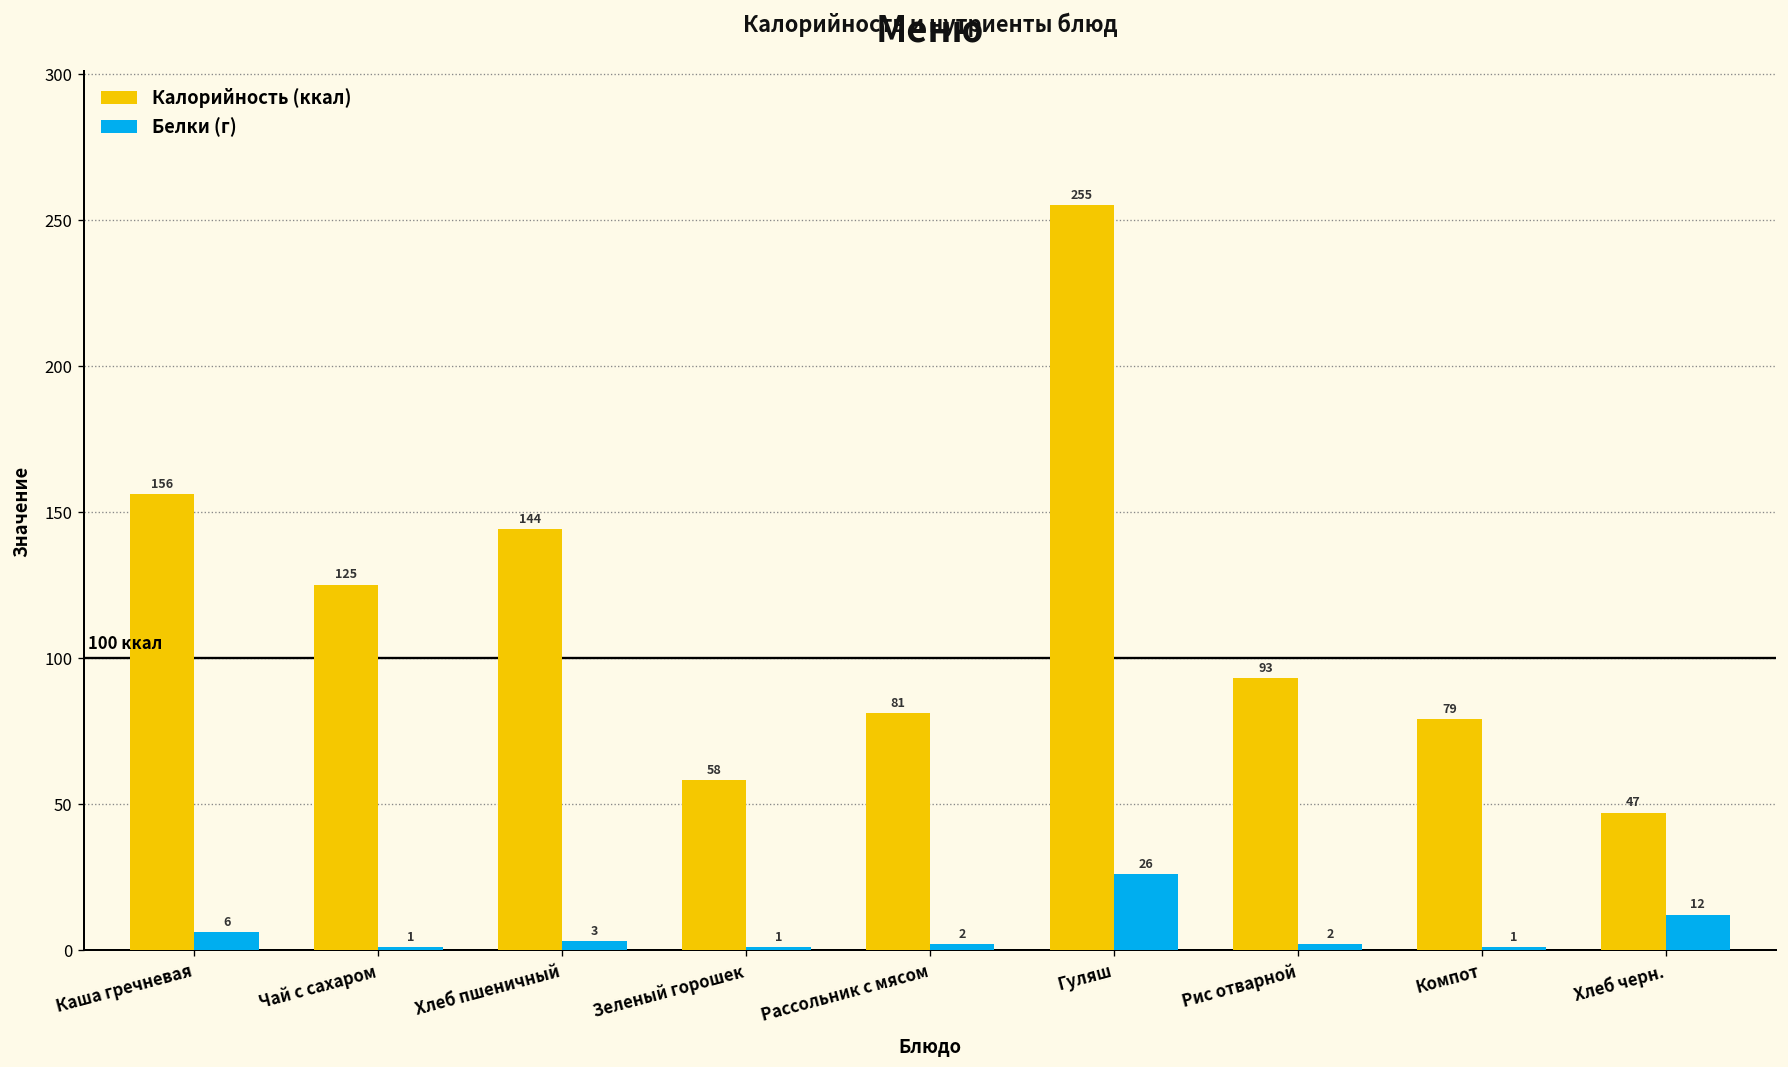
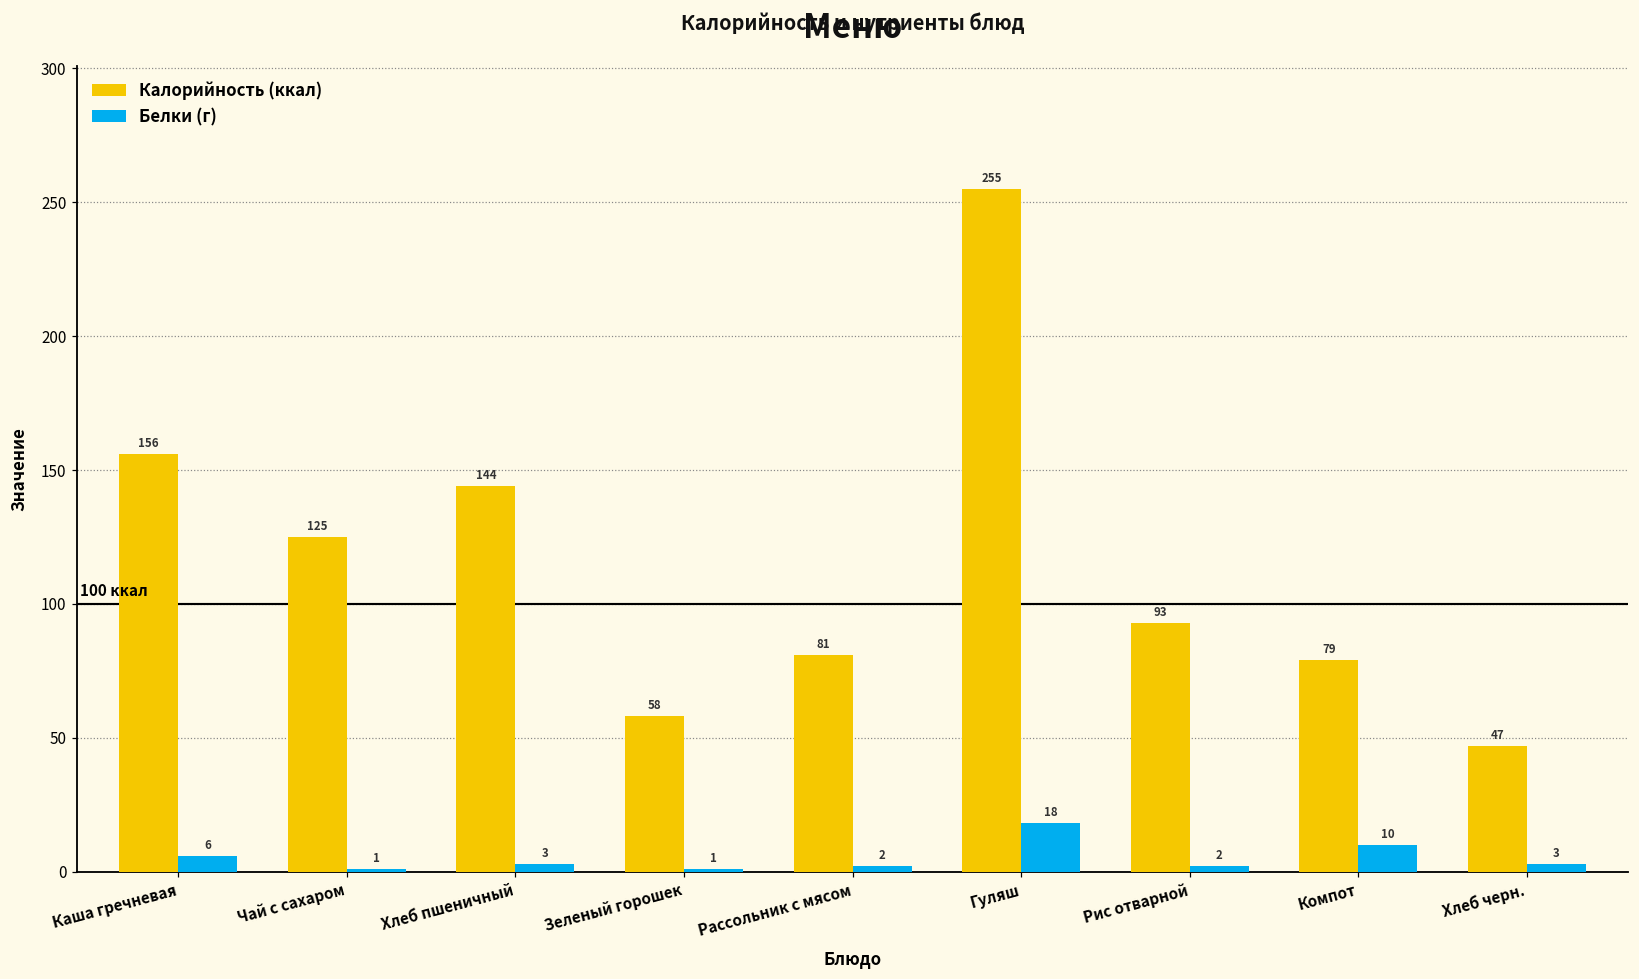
  {
    "Калорийность (ккал)": {
      "Каша гречневая": 156,
      "Чай с сахаром": 125,
      "Хлеб пшеничный": 144,
      "Зеленый горошек": 58,
      "Рассольник с мясом": 81,
      "Гуляш": 255,
      "Рис отварной": 93,
      "Компот": 79,
      "Хлеб черн.": 47
    },
    "Белки (г)": {
      "Каша гречневая": 6,
      "Чай с сахаром": 1,
      "Хлеб пшеничный": 3,
      "Зеленый горошек": 1,
      "Рассольник с мясом": 2,
-     "Гуляш": 26,
+     "Гуляш": 18,
      "Рис отварной": 2,
-     "Компот": 1,
-     "Хлеб черн.": 12
+     "Компот": 10,
+     "Хлеб черн.": 3
    }
  }
